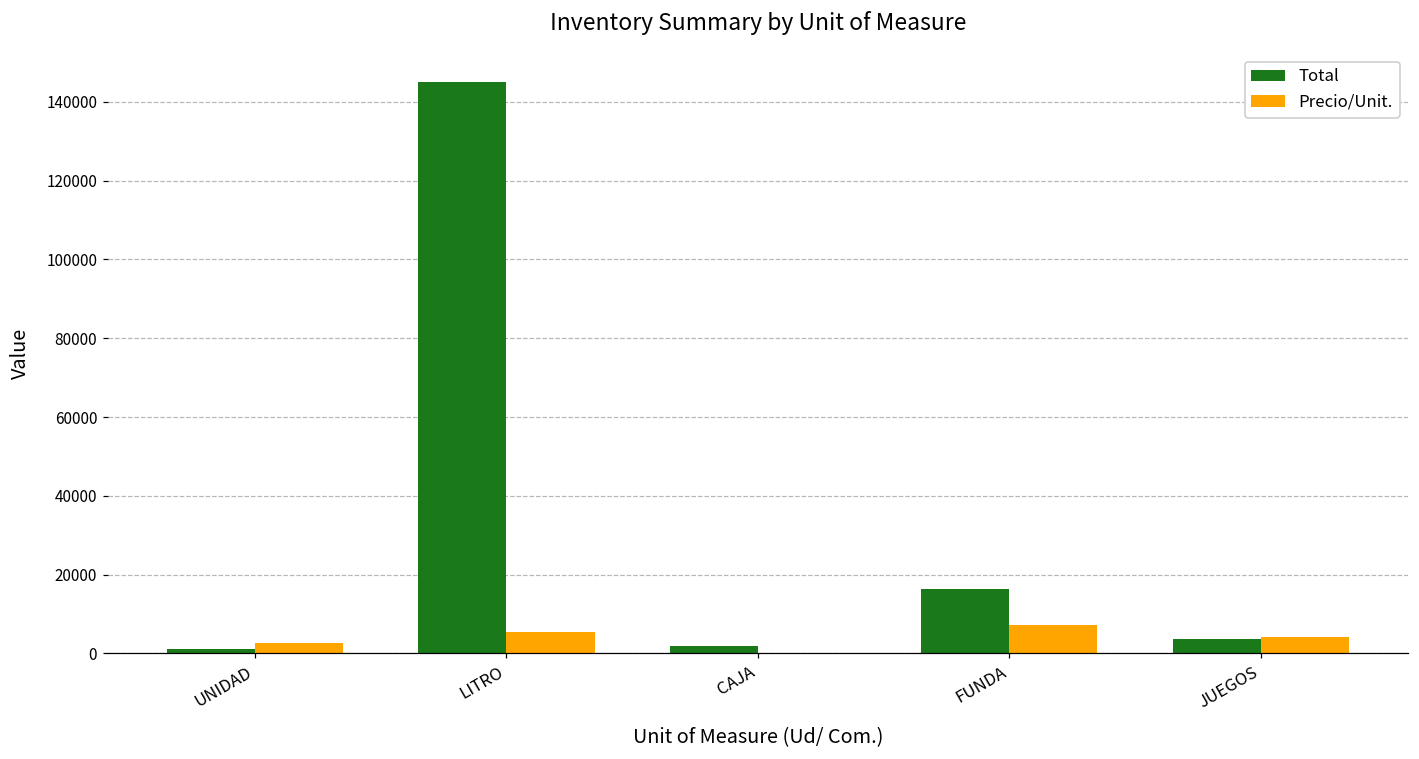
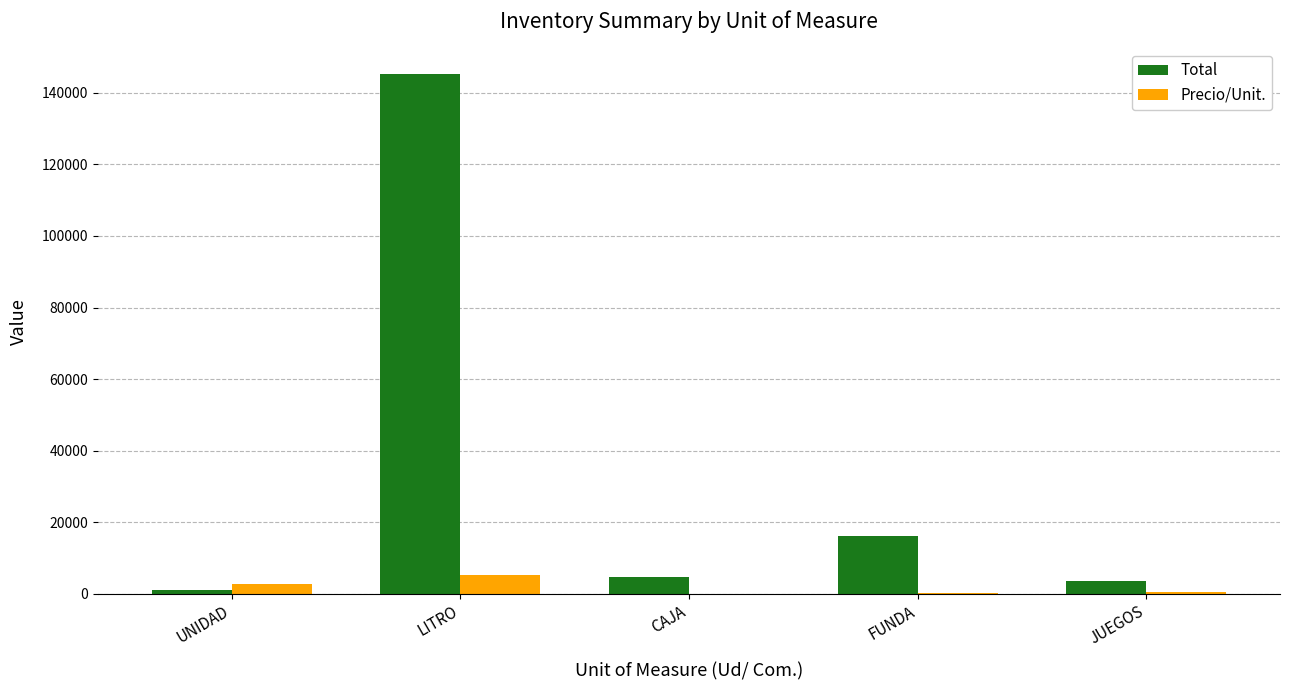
  {
    "Total": {
      "UNIDAD": 1000,
      "LITRO": 145000,
-     "CAJA": 2000,
+     "CAJA": 5000,
      "FUNDA": 16000,
      "JUEGOS": 4000
    },
    "Precio/Unit.": {
      "UNIDAD": 3000,
      "LITRO": 5000,
-     "FUNDA": 7000,
-     "JUEGOS": 4000
+     "FUNDA": 0,
+     "JUEGOS": 0
    }
  }
